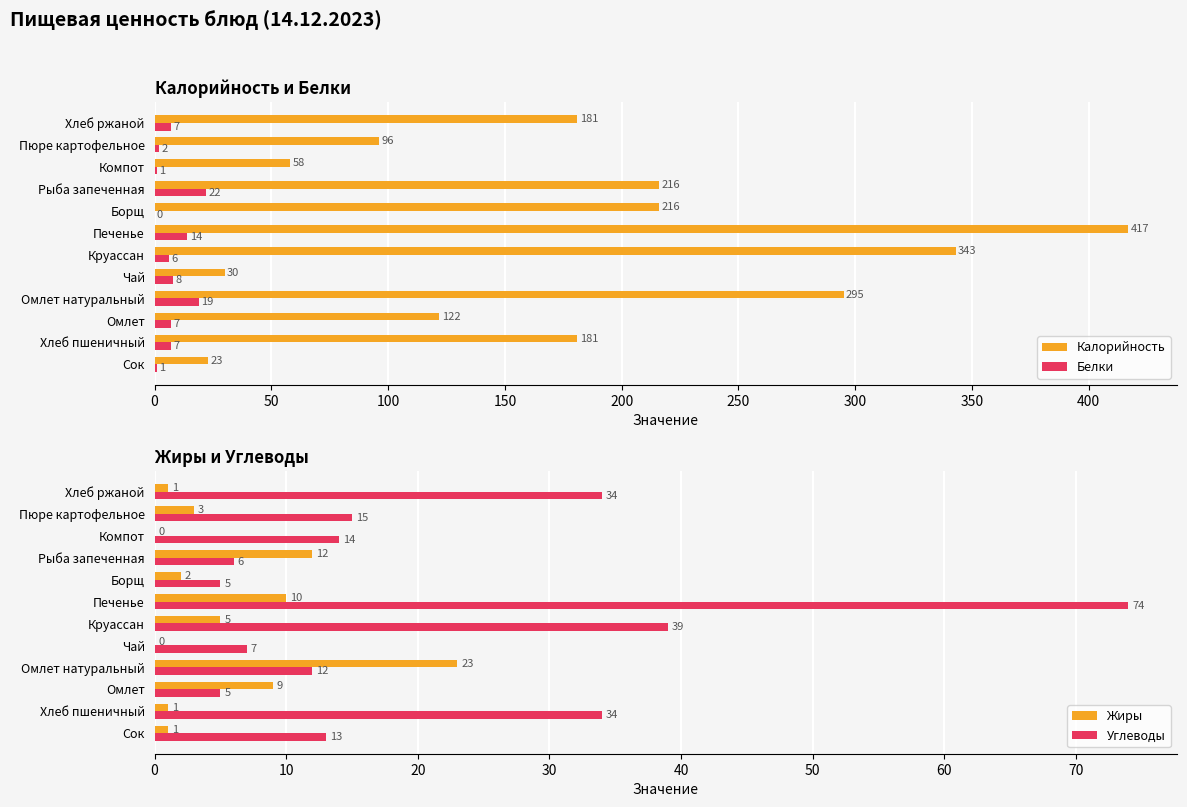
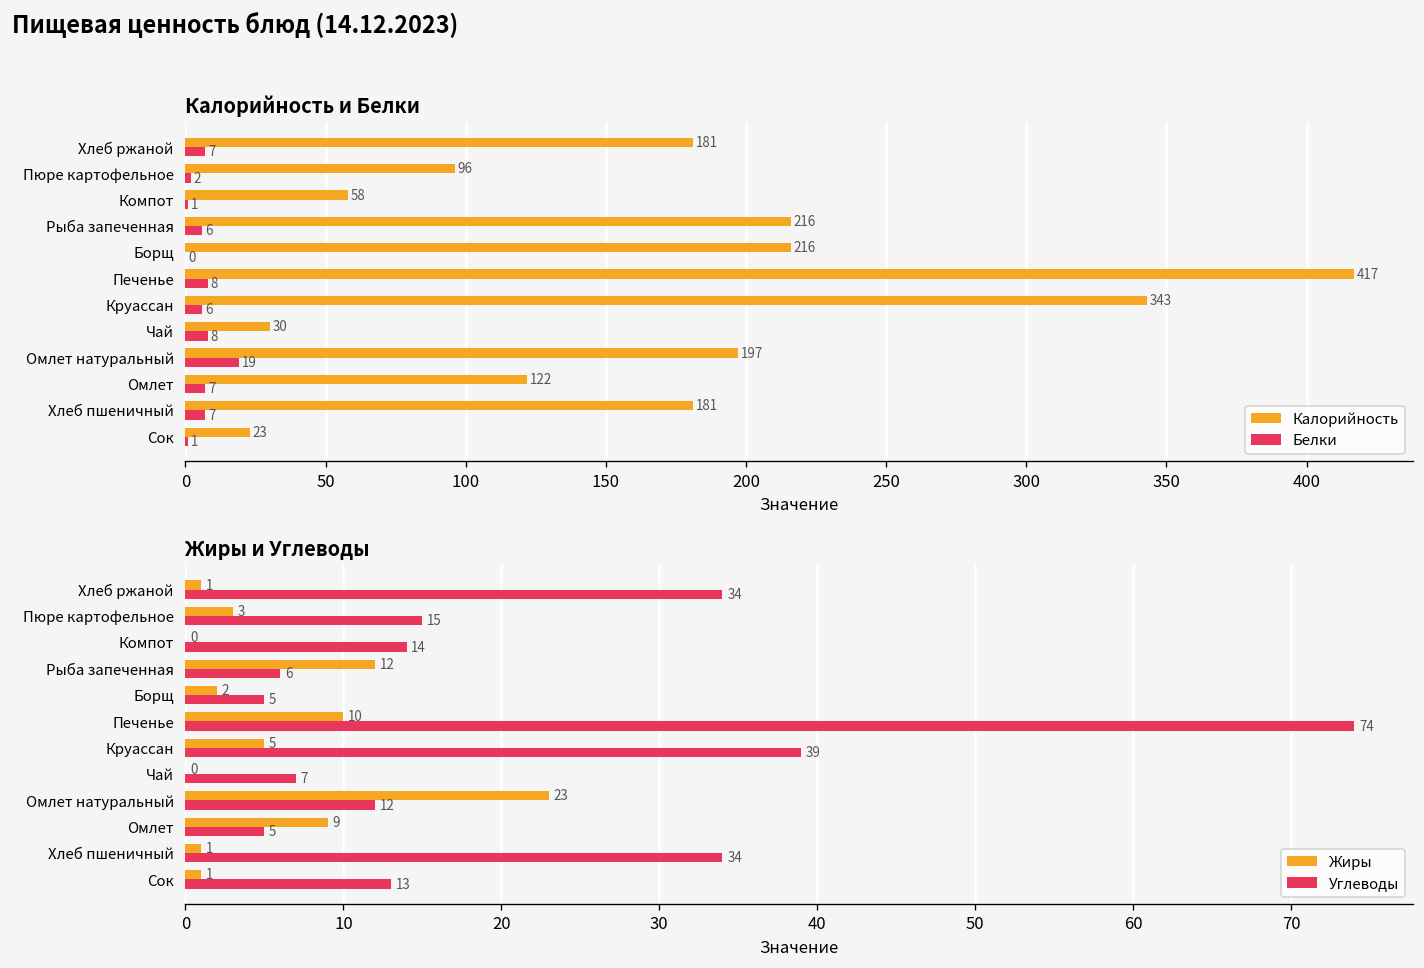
  {
    "Калорийность и Белки": {
      "Калорийность": {
        "Хлеб ржаной": 181,
        "Пюре картофельное": 96,
        "Компот": 58,
        "Рыба запеченная": 216,
        "Борщ": 216,
        "Печенье": 417,
        "Круассан": 343,
        "Чай": 30,
-       "Омлет натуральный": 295,
+       "Омлет натуральный": 197,
        "Омлет": 122,
        "Хлеб пшеничный": 181,
        "Сок": 23
      },
      "Белки": {
        "Хлеб ржаной": 7,
        "Пюре картофельное": 2,
        "Компот": 1,
-       "Рыба запеченная": 22,
+       "Рыба запеченная": 6,
        "Борщ": 0,
-       "Печенье": 14,
+       "Печенье": 8,
        "Круассан": 6,
        "Чай": 8,
        "Омлет натуральный": 19,
        "Омлет": 7,
        "Хлеб пшеничный": 7,
        "Сок": 1
      }
    },
    "Жиры и Углеводы": {
      "Жиры": {
        "Хлеб ржаной": 1,
        "Пюре картофельное": 3,
        "Компот": 0,
        "Рыба запеченная": 12,
        "Борщ": 2,
        "Печенье": 10,
        "Круассан": 5,
        "Чай": 0,
        "Омлет натуральный": 23,
        "Омлет": 9,
        "Хлеб пшеничный": 1,
        "Сок": 1
      },
      "Углеводы": {
        "Хлеб ржаной": 34,
        "Пюре картофельное": 15,
        "Компот": 14,
        "Рыба запеченная": 6,
        "Борщ": 5,
        "Печенье": 74,
        "Круассан": 39,
        "Чай": 7,
        "Омлет натуральный": 12,
        "Омлет": 5,
        "Хлеб пшеничный": 34,
        "Сок": 13
      }
    }
  }
